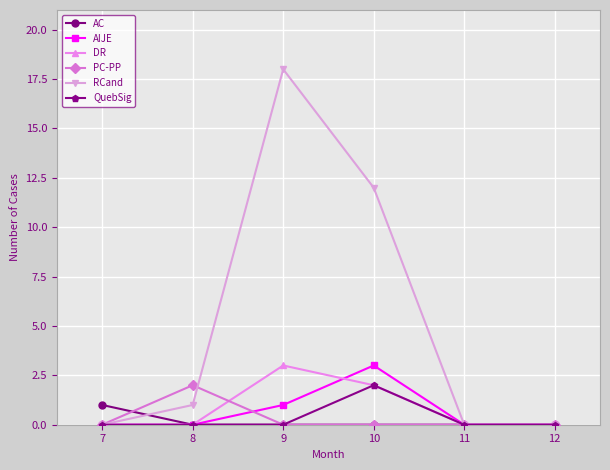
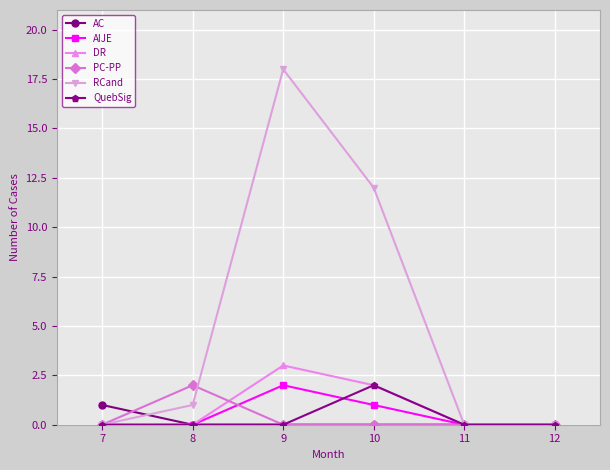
  {
    "AIJE": {
-     "9": 1,
-     "10": 3
+     "9": 2,
+     "10": 1
    }
  }
